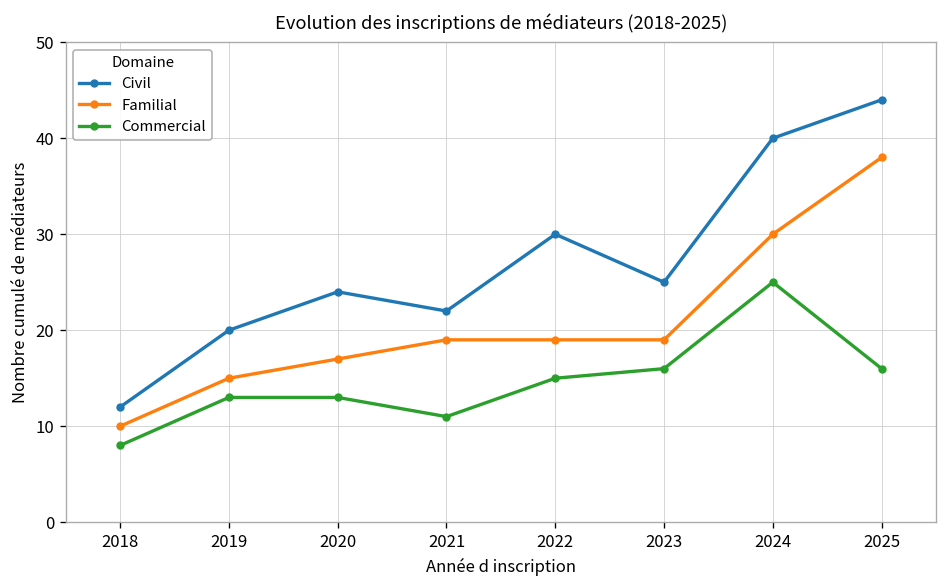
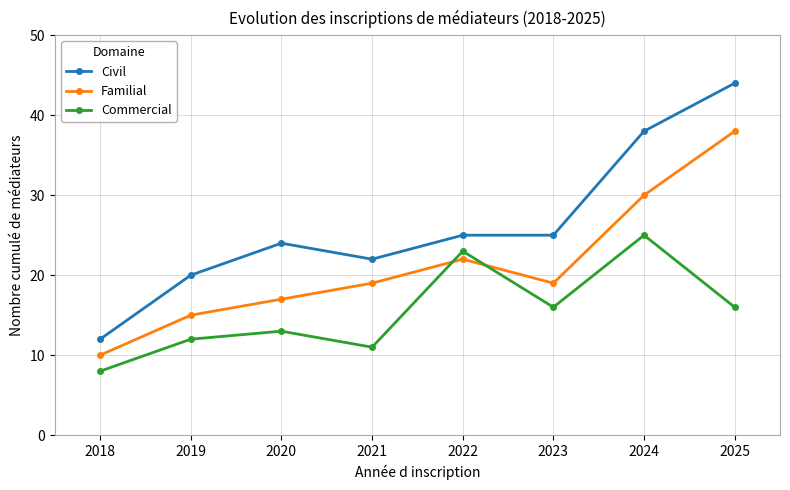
  {
    "Civil": {
      "2018": 12,
      "2019": 20,
      "2020": 24,
      "2021": 22,
-     "2022": 30,
+     "2022": 25,
      "2023": 25,
-     "2024": 40,
+     "2024": 38,
      "2025": 44
    },
    "Familial": {
      "2018": 10,
      "2019": 15,
      "2020": 17,
      "2021": 19,
-     "2022": 19,
+     "2022": 22,
      "2023": 19,
      "2024": 30,
      "2025": 38
    },
    "Commercial": {
      "2018": 8,
-     "2019": 13,
+     "2019": 12,
      "2020": 13,
      "2021": 11,
-     "2022": 15,
+     "2022": 23,
      "2023": 16,
      "2024": 25,
      "2025": 16
    }
  }
